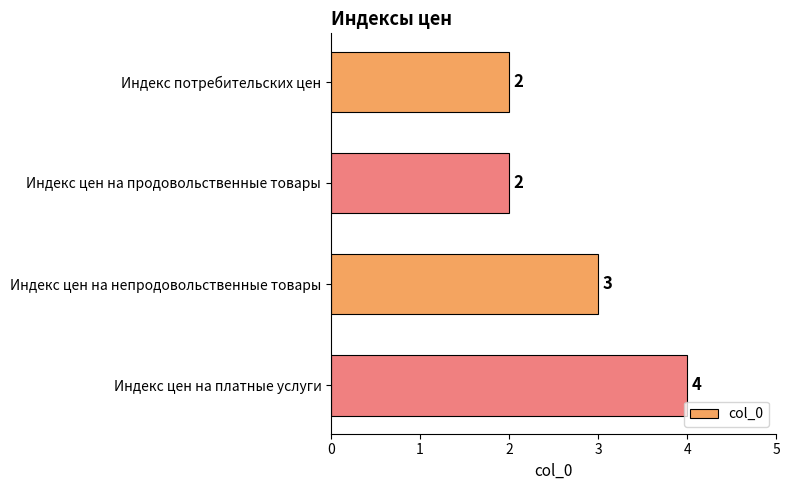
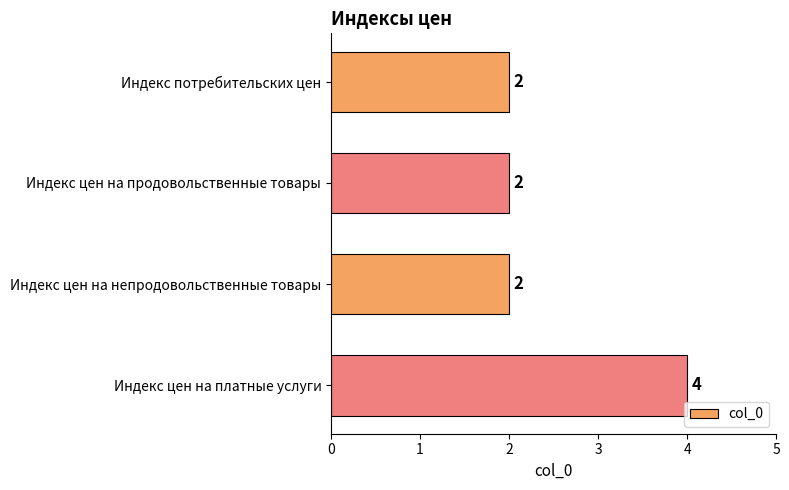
  {
    "Индекс потребительских цен": 2,
    "Индекс цен на продовольственные товары": 2,
-   "Индекс цен на непродовольственные товары": 3,
+   "Индекс цен на непродовольственные товары": 2,
    "Индекс цен на платные услуги": 4
  }
